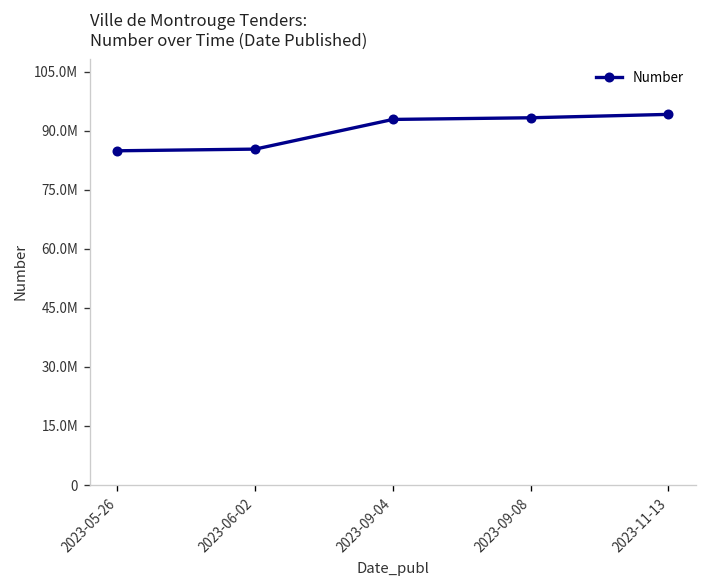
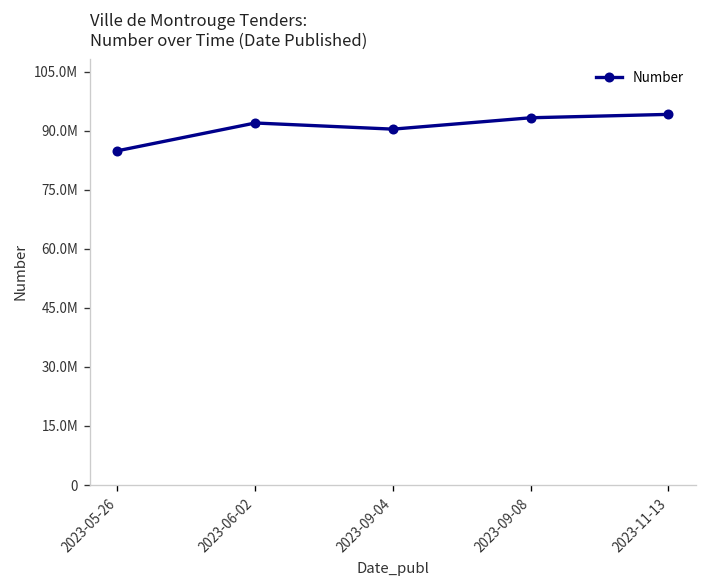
  {
    "2023-05-26": 85000000,
-   "2023-06-02": 85000000,
-   "2023-09-04": 93000000,
+   "2023-06-02": 92000000,
+   "2023-09-04": 90000000,
    "2023-09-08": 93000000,
    "2023-11-13": 94000000
  }
